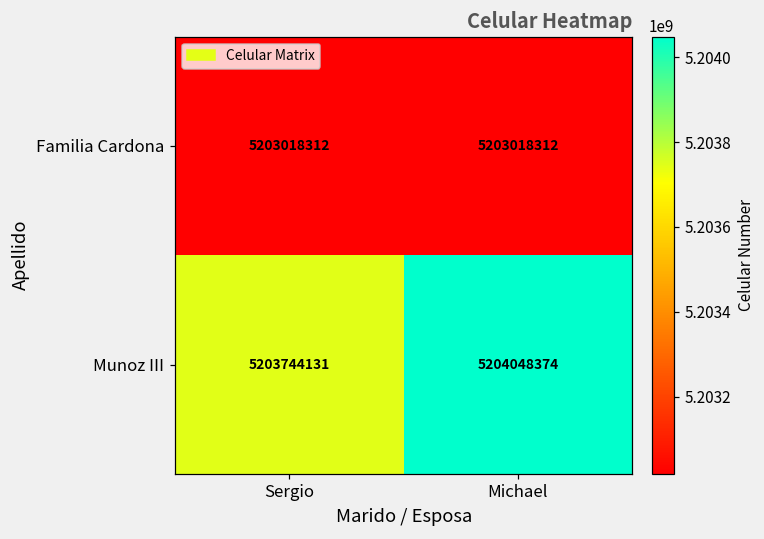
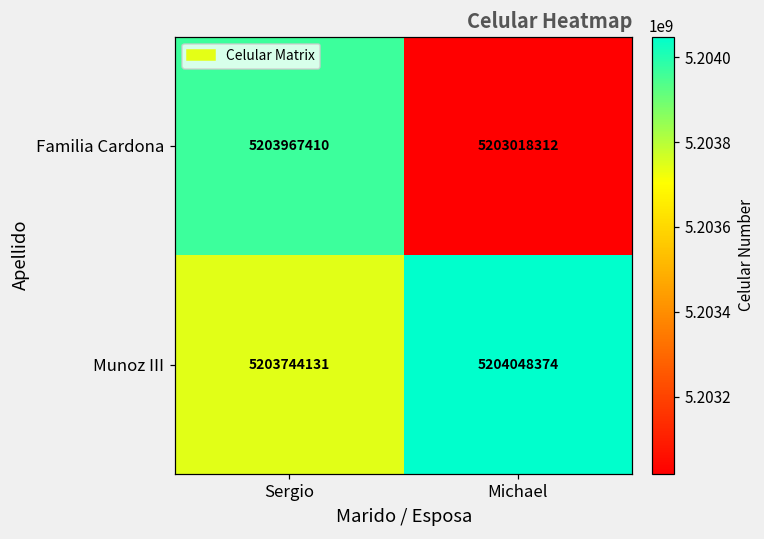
  {
    "Familia Cardona": {
-     "Sergio": 5203018312,
+     "Sergio": 5203967410,
      "Michael": 5203018312
    },
    "Munoz III": {
      "Sergio": 5203744131,
      "Michael": 5204048374
    }
  }
